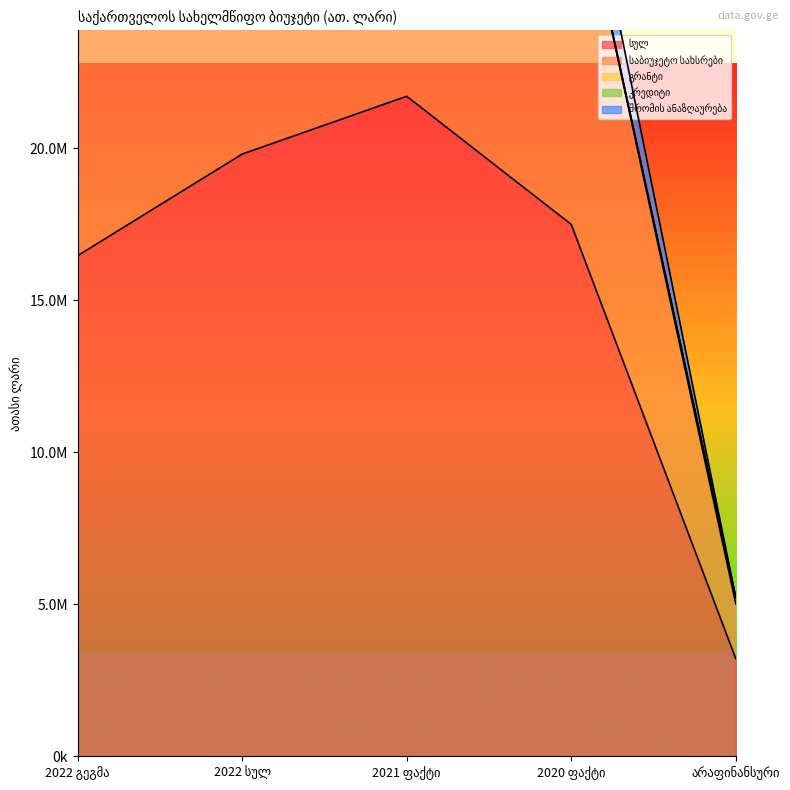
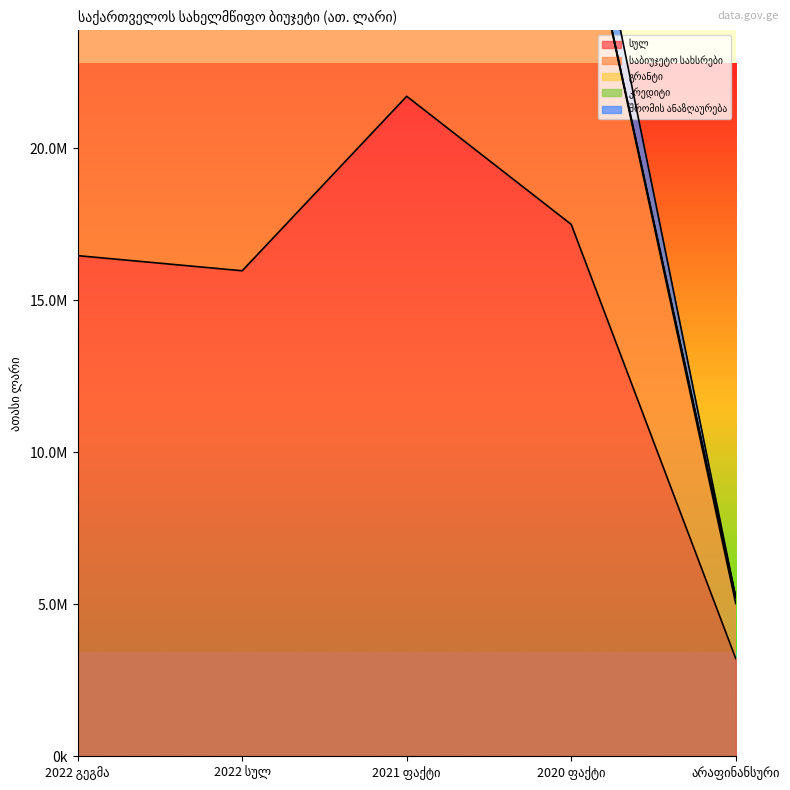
  {
    "სულ": {
      "2022 გეგმა": 16500000,
-     "2022 სულ": 19800000,
+     "2022 სულ": 16000000,
      "2021 ფაქტი": 21700000,
      "2020 ფაქტი": 17500000,
      "არაფინანსური": 3200000
    },
    "საბიუჯეტო სახსრები": {
      "არაფინანსური": 1800000
    }
  }
